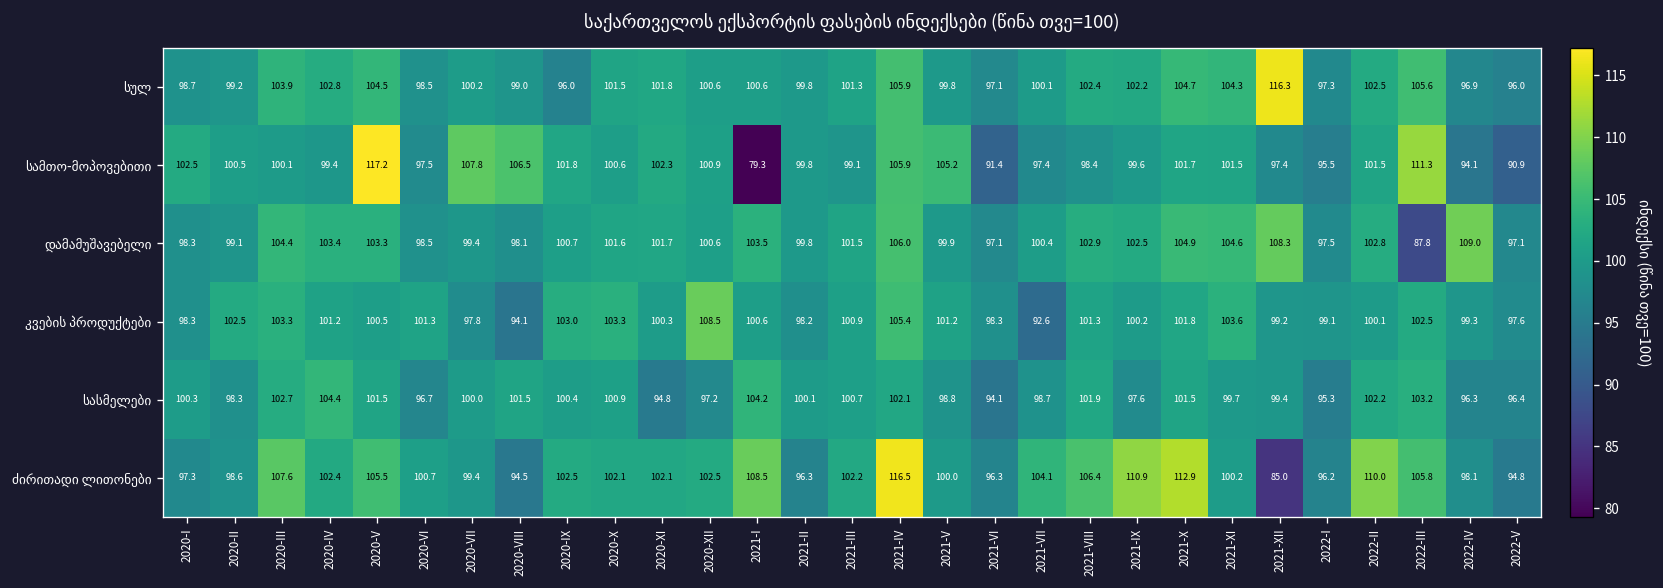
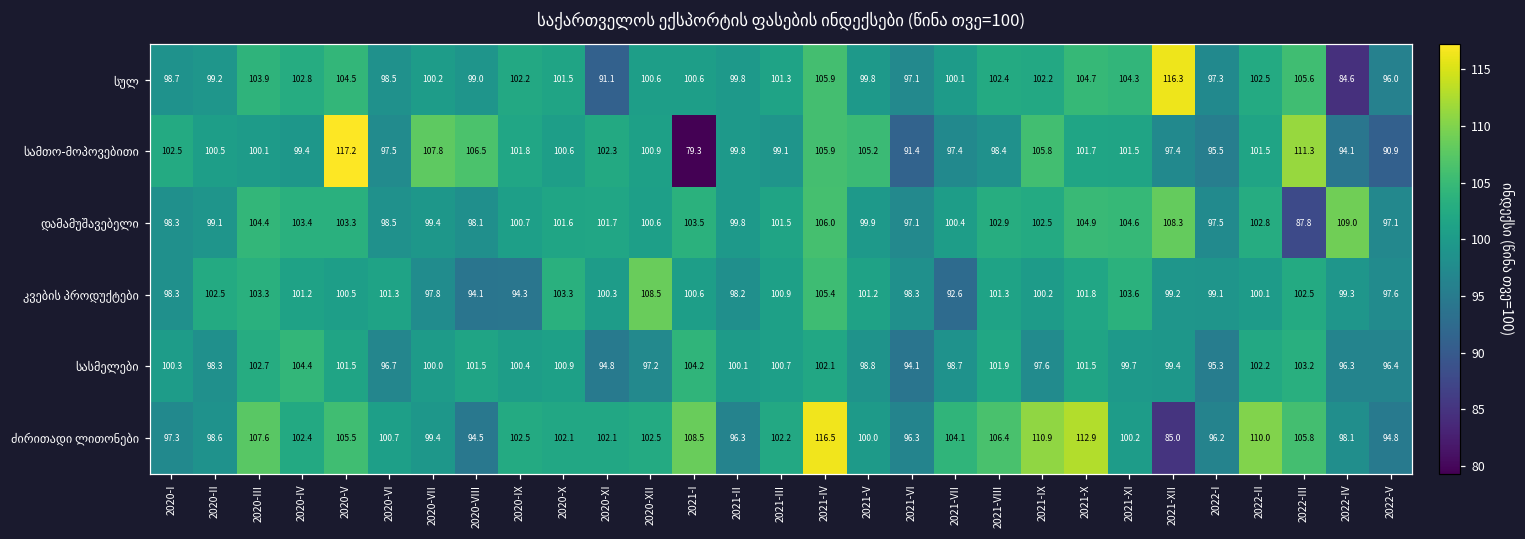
  {
    "სულ": {
      "2020-I": 98.7,
      "2020-II": 99.2,
      "2020-III": 103.9,
      "2020-IV": 102.8,
      "2020-V": 104.5,
      "2020-VI": 98.5,
      "2020-VII": 100.2,
      "2020-VIII": 99.0,
-     "2020-IX": 96.0,
+     "2020-IX": 102.2,
      "2020-X": 101.5,
-     "2020-XI": 101.8,
+     "2020-XI": 91.1,
      "2020-XII": 100.6,
      "2021-I": 100.6,
      "2021-II": 99.8,
      "2021-III": 101.3,
      "2021-IV": 105.9,
      "2021-V": 99.8,
      "2021-VI": 97.1,
      "2021-VII": 100.1,
      "2021-VIII": 102.4,
      "2021-IX": 102.2,
      "2021-X": 104.7,
      "2021-XI": 104.3,
      "2021-XII": 116.3,
      "2022-I": 97.3,
      "2022-II": 102.5,
      "2022-III": 105.6,
-     "2022-IV": 96.9,
+     "2022-IV": 84.6,
      "2022-V": 96.0
    },
    "სამთო-მოპოვებითი": {
      "2020-I": 102.5,
      "2020-II": 100.5,
      "2020-III": 100.1,
      "2020-IV": 99.4,
      "2020-V": 117.2,
      "2020-VI": 97.5,
      "2020-VII": 107.8,
      "2020-VIII": 106.5,
      "2020-IX": 101.8,
      "2020-X": 100.6,
      "2020-XI": 102.3,
      "2020-XII": 100.9,
      "2021-I": 79.3,
      "2021-II": 99.8,
      "2021-III": 99.1,
      "2021-IV": 105.9,
      "2021-V": 105.2,
      "2021-VI": 91.4,
      "2021-VII": 97.4,
      "2021-VIII": 98.4,
-     "2021-IX": 99.6,
+     "2021-IX": 105.8,
      "2021-X": 101.7,
      "2021-XI": 101.5,
      "2021-XII": 97.4,
      "2022-I": 95.5,
      "2022-II": 101.5,
      "2022-III": 111.3,
      "2022-IV": 94.1,
      "2022-V": 90.9
    },
    "დამამუშავებელი": {
      "2020-I": 98.3,
      "2020-II": 99.1,
      "2020-III": 104.4,
      "2020-IV": 103.4,
      "2020-V": 103.3,
      "2020-VI": 98.5,
      "2020-VII": 99.4,
      "2020-VIII": 98.1,
      "2020-IX": 100.7,
      "2020-X": 101.6,
      "2020-XI": 101.7,
      "2020-XII": 100.6,
      "2021-I": 103.5,
      "2021-II": 99.8,
      "2021-III": 101.5,
      "2021-IV": 106.0,
      "2021-V": 99.9,
      "2021-VI": 97.1,
      "2021-VII": 100.4,
      "2021-VIII": 102.9,
      "2021-IX": 102.5,
      "2021-X": 104.9,
      "2021-XI": 104.6,
      "2021-XII": 108.3,
      "2022-I": 97.5,
      "2022-II": 102.8,
      "2022-III": 87.8,
      "2022-IV": 109.0,
      "2022-V": 97.1
    },
    "კვების პროდუქტები": {
      "2020-I": 98.3,
      "2020-II": 102.5,
      "2020-III": 103.3,
      "2020-IV": 101.2,
      "2020-V": 100.5,
      "2020-VI": 101.3,
      "2020-VII": 97.8,
      "2020-VIII": 94.1,
-     "2020-IX": 103.0,
+     "2020-IX": 94.3,
      "2020-X": 103.3,
      "2020-XI": 100.3,
      "2020-XII": 108.5,
      "2021-I": 100.6,
      "2021-II": 98.2,
      "2021-III": 100.9,
      "2021-IV": 105.4,
      "2021-V": 101.2,
      "2021-VI": 98.3,
      "2021-VII": 92.6,
      "2021-VIII": 101.3,
      "2021-IX": 100.2,
      "2021-X": 101.8,
      "2021-XI": 103.6,
      "2021-XII": 99.2,
      "2022-I": 99.1,
      "2022-II": 100.1,
      "2022-III": 102.5,
      "2022-IV": 99.3,
      "2022-V": 97.6
    },
    "სასმელები": {
      "2020-I": 100.3,
      "2020-II": 98.3,
      "2020-III": 102.7,
      "2020-IV": 104.4,
      "2020-V": 101.5,
      "2020-VI": 96.7,
      "2020-VII": 100.0,
      "2020-VIII": 101.5,
      "2020-IX": 100.4,
      "2020-X": 100.9,
      "2020-XI": 94.8,
      "2020-XII": 97.2,
      "2021-I": 104.2,
      "2021-II": 100.1,
      "2021-III": 100.7,
      "2021-IV": 102.1,
      "2021-V": 98.8,
      "2021-VI": 94.1,
      "2021-VII": 98.7,
      "2021-VIII": 101.9,
      "2021-IX": 97.6,
      "2021-X": 101.5,
      "2021-XI": 99.7,
      "2021-XII": 99.4,
      "2022-I": 95.3,
      "2022-II": 102.2,
      "2022-III": 103.2,
      "2022-IV": 96.3,
      "2022-V": 96.4
    },
    "ძირითადი ლითონები": {
      "2020-I": 97.3,
      "2020-II": 98.6,
      "2020-III": 107.6,
      "2020-IV": 102.4,
      "2020-V": 105.5,
      "2020-VI": 100.7,
      "2020-VII": 99.4,
      "2020-VIII": 94.5,
      "2020-IX": 102.5,
      "2020-X": 102.1,
      "2020-XI": 102.1,
      "2020-XII": 102.5,
      "2021-I": 108.5,
      "2021-II": 96.3,
      "2021-III": 102.2,
      "2021-IV": 116.5,
      "2021-V": 100.0,
      "2021-VI": 96.3,
      "2021-VII": 104.1,
      "2021-VIII": 106.4,
      "2021-IX": 110.9,
      "2021-X": 112.9,
      "2021-XI": 100.2,
      "2021-XII": 85.0,
      "2022-I": 96.2,
      "2022-II": 110.0,
      "2022-III": 105.8,
      "2022-IV": 98.1,
      "2022-V": 94.8
    }
  }
